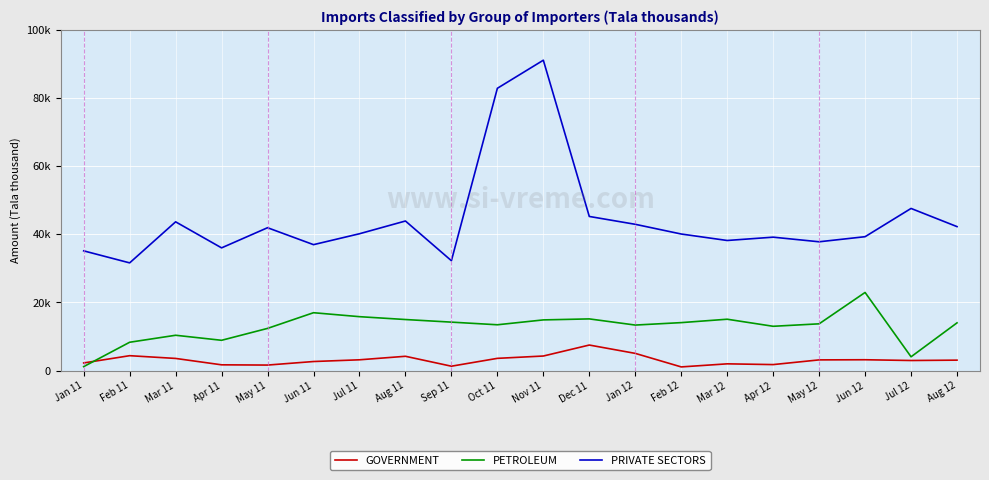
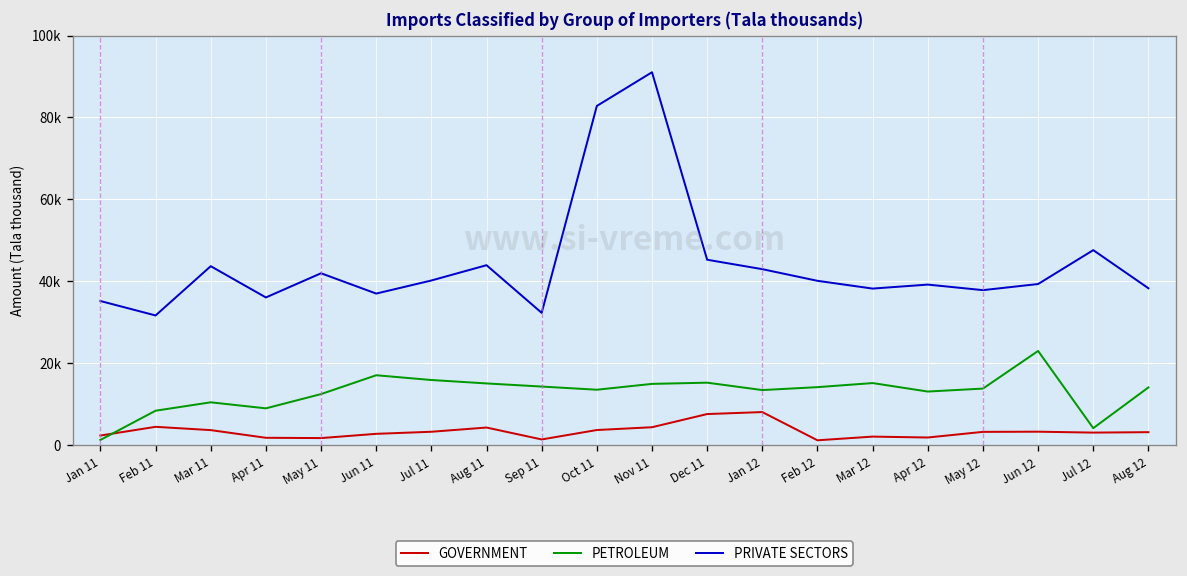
  {
    "GOVERNMENT": {
      "Jan 11": 2000,
      "Feb 11": 4000,
      "Mar 11": 4000,
      "Apr 11": 2000,
      "May 11": 2000,
      "Jun 11": 3000,
      "Jul 11": 3000,
      "Aug 11": 4000,
      "Sep 11": 1000,
      "Oct 11": 4000,
      "Nov 11": 4000,
      "Dec 11": 7000,
-     "Jan 12": 5000,
+     "Jan 12": 8000,
      "Feb 12": 1000,
      "Mar 12": 2000,
      "Apr 12": 2000,
      "May 12": 3000,
      "Jun 12": 3000,
      "Jul 12": 3000,
      "Aug 12": 3000
    },
    "PETROLEUM": {
      "Jan 11": 1000,
      "Feb 11": 8000,
      "Mar 11": 10000,
      "Apr 11": 9000,
      "May 11": 12000,
      "Jun 11": 17000,
      "Jul 11": 16000,
      "Aug 11": 15000,
      "Sep 11": 14000,
      "Oct 11": 13000,
      "Nov 11": 15000,
      "Dec 11": 15000,
      "Jan 12": 13000,
      "Feb 12": 14000,
      "Mar 12": 15000,
      "Apr 12": 13000,
      "May 12": 14000,
      "Jun 12": 23000,
      "Jul 12": 4000,
      "Aug 12": 14000
    },
    "PRIVATE SECTORS": {
      "Jan 11": 35000,
      "Feb 11": 32000,
      "Mar 11": 44000,
      "Apr 11": 36000,
      "May 11": 42000,
      "Jun 11": 37000,
      "Jul 11": 40000,
      "Aug 11": 44000,
      "Sep 11": 32000,
      "Oct 11": 83000,
      "Nov 11": 91000,
      "Dec 11": 45000,
      "Jan 12": 43000,
      "Feb 12": 40000,
      "Mar 12": 38000,
      "Apr 12": 39000,
      "May 12": 38000,
      "Jun 12": 39000,
      "Jul 12": 48000,
-     "Aug 12": 42000
+     "Aug 12": 38000
    }
  }
